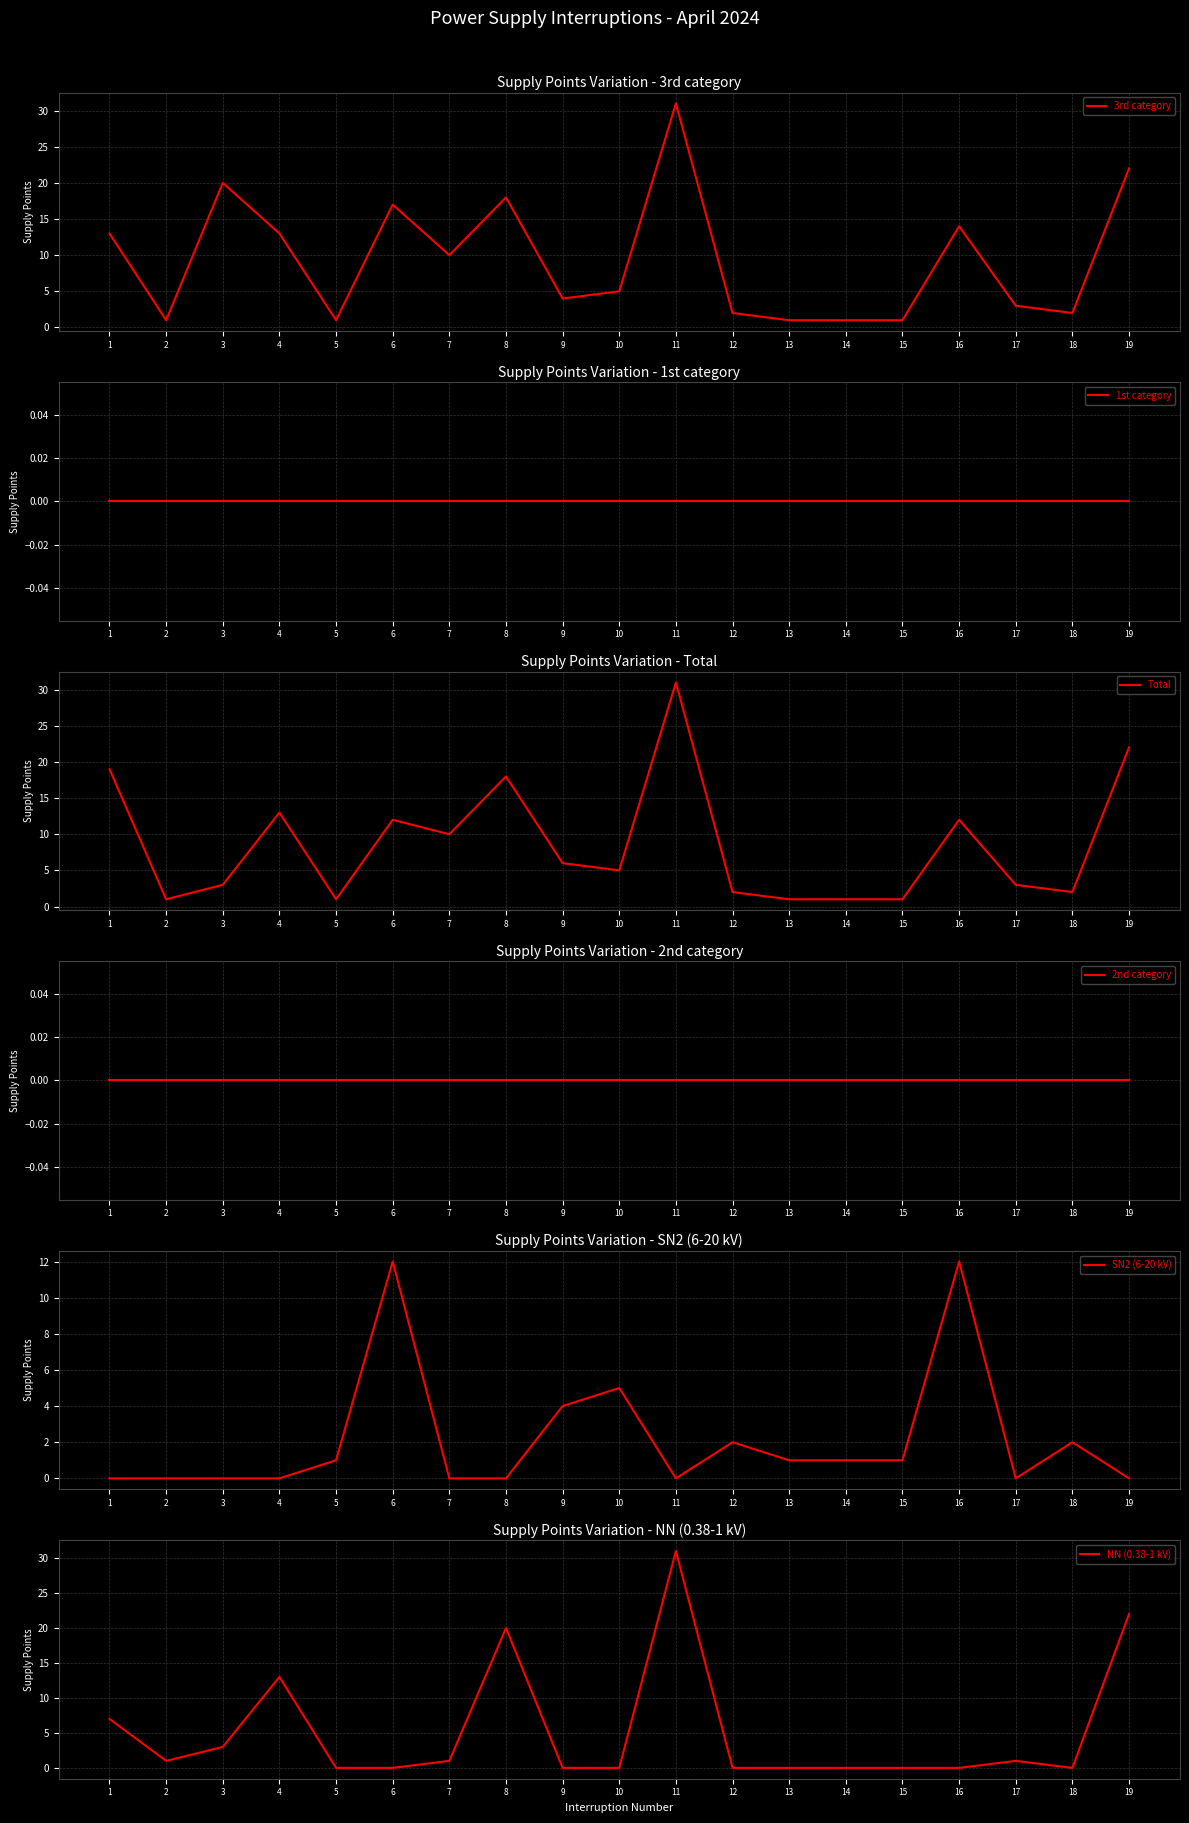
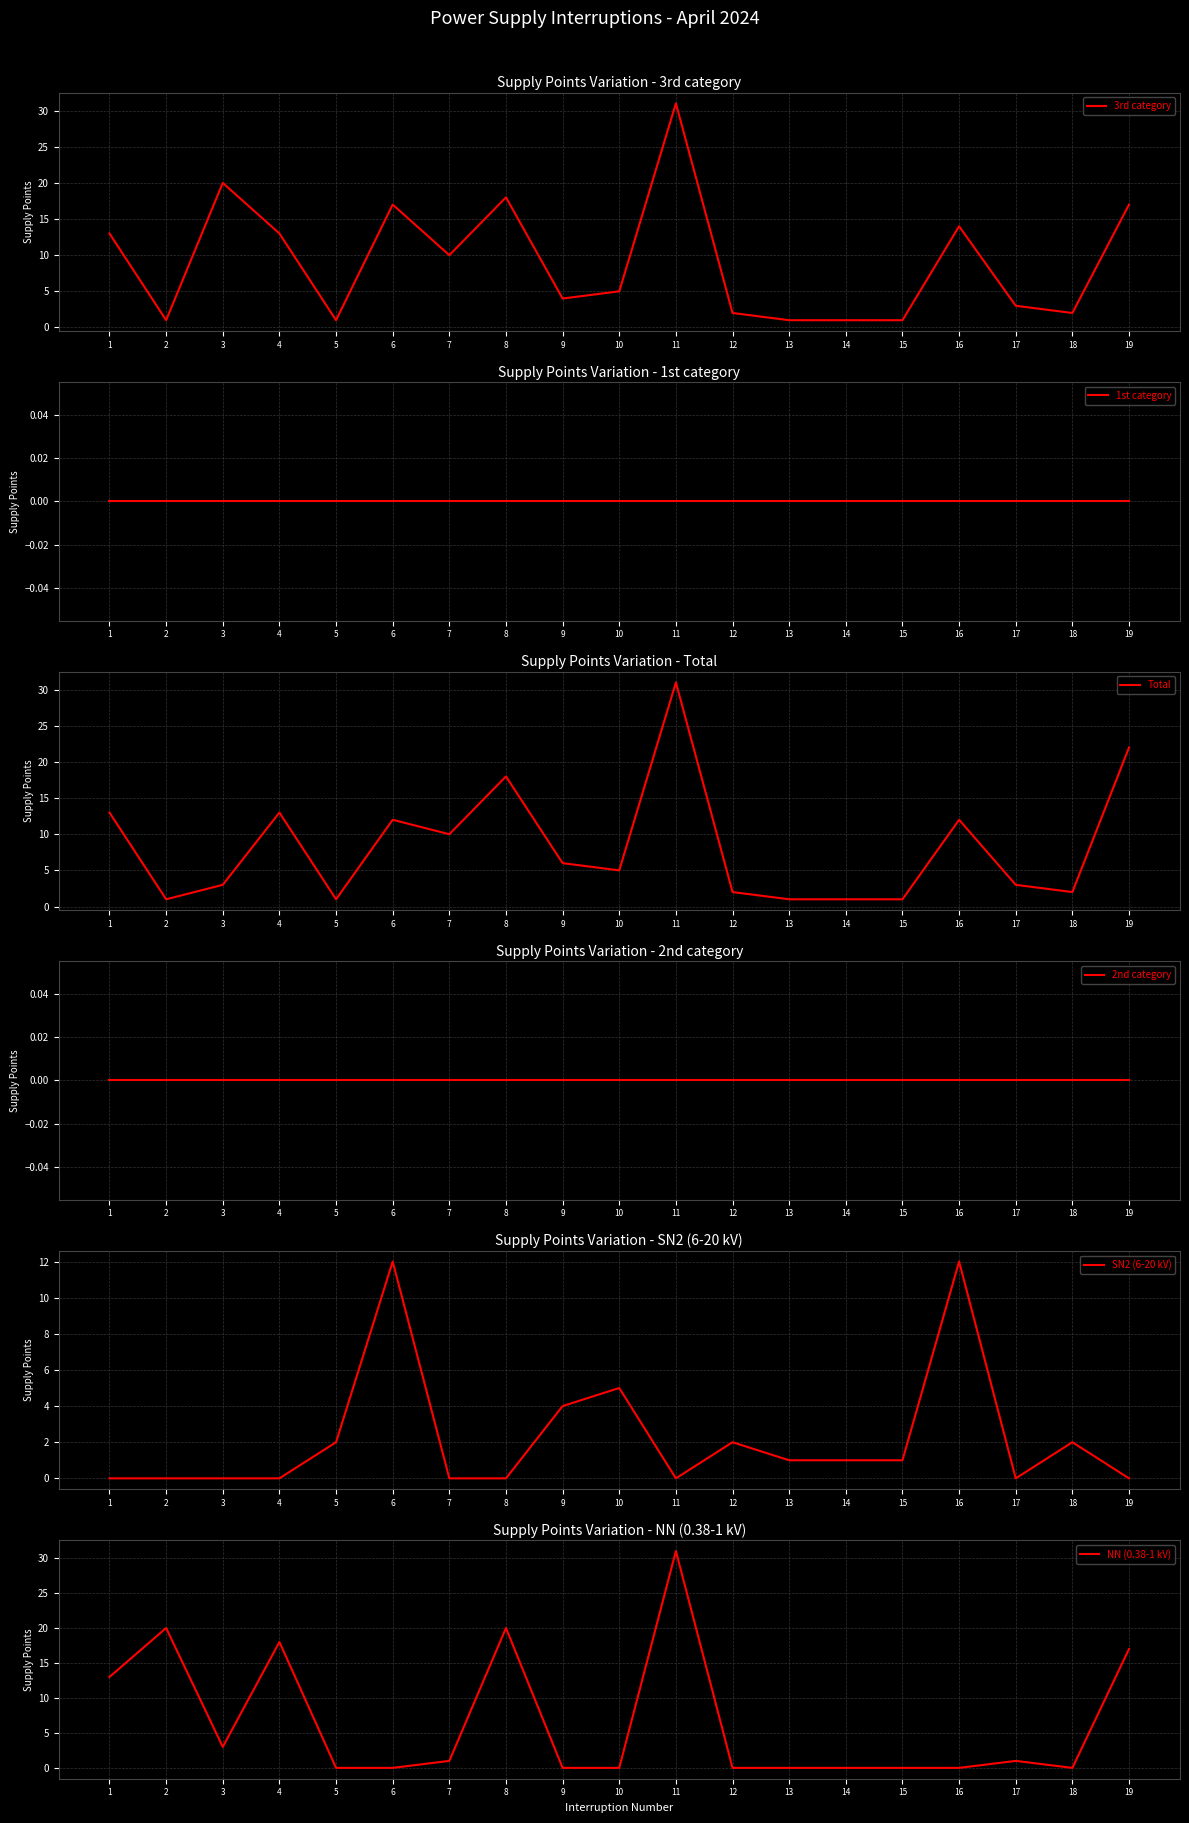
  {
    "Supply Points Variation - 3rd category": {
      "1": 13,
      "2": 1,
      "3": 20,
      "4": 13,
      "5": 1,
      "6": 17,
      "7": 10,
      "8": 18,
      "9": 4,
      "10": 5,
      "11": 31,
      "12": 2,
      "13": 1,
      "14": 1,
      "15": 1,
      "16": 14,
      "17": 3,
      "18": 2,
-     "19": 22
+     "19": 17
    },
    "Supply Points Variation - 1st category": {
      "1": 0.000,
      "2": 0.000,
      "3": 0.000,
      "4": 0.000,
      "5": 0.000,
      "6": 0.000,
      "7": 0.000,
      "8": 0.000,
      "9": 0.000,
      "10": 0.000,
      "11": 0.000,
      "12": 0.000,
      "13": 0.000,
      "14": 0.000,
      "15": 0.000,
      "16": 0.000,
      "17": 0.000,
      "18": 0.000,
      "19": 0.000
    },
    "Supply Points Variation - Total": {
-     "1": 19,
+     "1": 13,
      "2": 1,
      "3": 3,
      "4": 13,
      "5": 1,
      "6": 12,
      "7": 10,
      "8": 18,
      "9": 6,
      "10": 5,
      "11": 31,
      "12": 2,
      "13": 1,
      "14": 1,
      "15": 1,
      "16": 12,
      "17": 3,
      "18": 2,
      "19": 22
    },
    "Supply Points Variation - 2nd category": {
      "1": 0.000,
      "2": 0.000,
      "3": 0.000,
      "4": 0.000,
      "5": 0.000,
      "6": 0.000,
      "7": 0.000,
      "8": 0.000,
      "9": 0.000,
      "10": 0.000,
      "11": 0.000,
      "12": 0.000,
      "13": 0.000,
      "14": 0.000,
      "15": 0.000,
      "16": 0.000,
      "17": 0.000,
      "18": 0.000,
      "19": 0.000
    },
    "Supply Points Variation - SN2 (6-20 kV)": {
      "1": 0,
      "2": 0,
      "3": 0,
      "4": 0,
-     "5": 1,
+     "5": 2,
      "6": 12,
      "7": 0,
      "8": 0,
      "9": 4,
      "10": 5,
      "11": 0,
      "12": 2,
      "13": 1,
      "14": 1,
      "15": 1,
      "16": 12,
      "17": 0,
      "18": 2,
      "19": 0
    },
    "Supply Points Variation - NN (0.38-1 kV)": {
-     "1": 7,
-     "2": 1,
+     "1": 13,
+     "2": 20,
      "3": 3,
-     "4": 13,
+     "4": 18,
      "5": 0,
      "6": 0,
      "7": 1,
      "8": 20,
      "9": 0,
      "10": 0,
      "11": 31,
      "12": 0,
      "13": 0,
      "14": 0,
      "15": 0,
      "16": 0,
      "17": 1,
      "18": 0,
-     "19": 22
+     "19": 17
    }
  }
